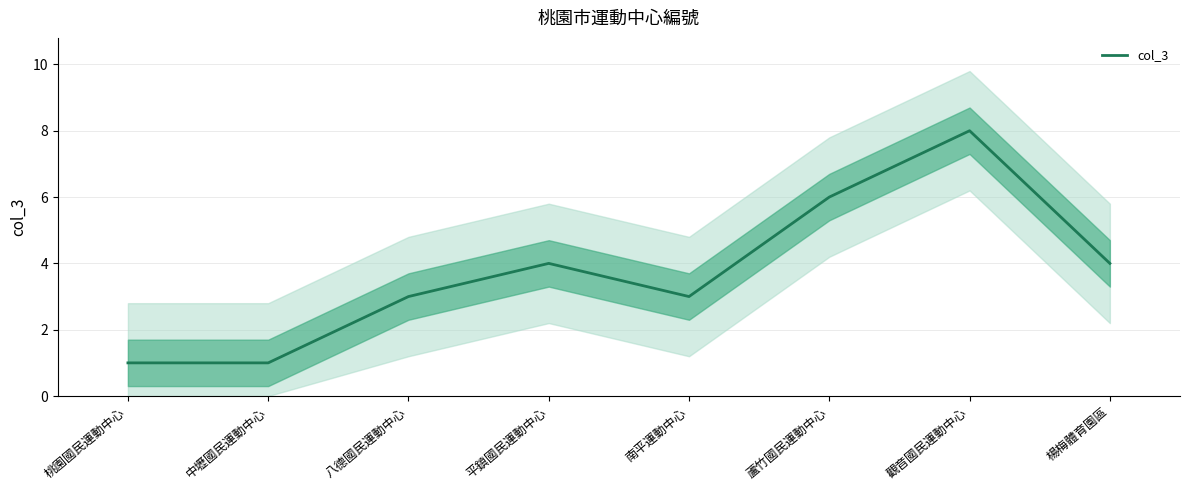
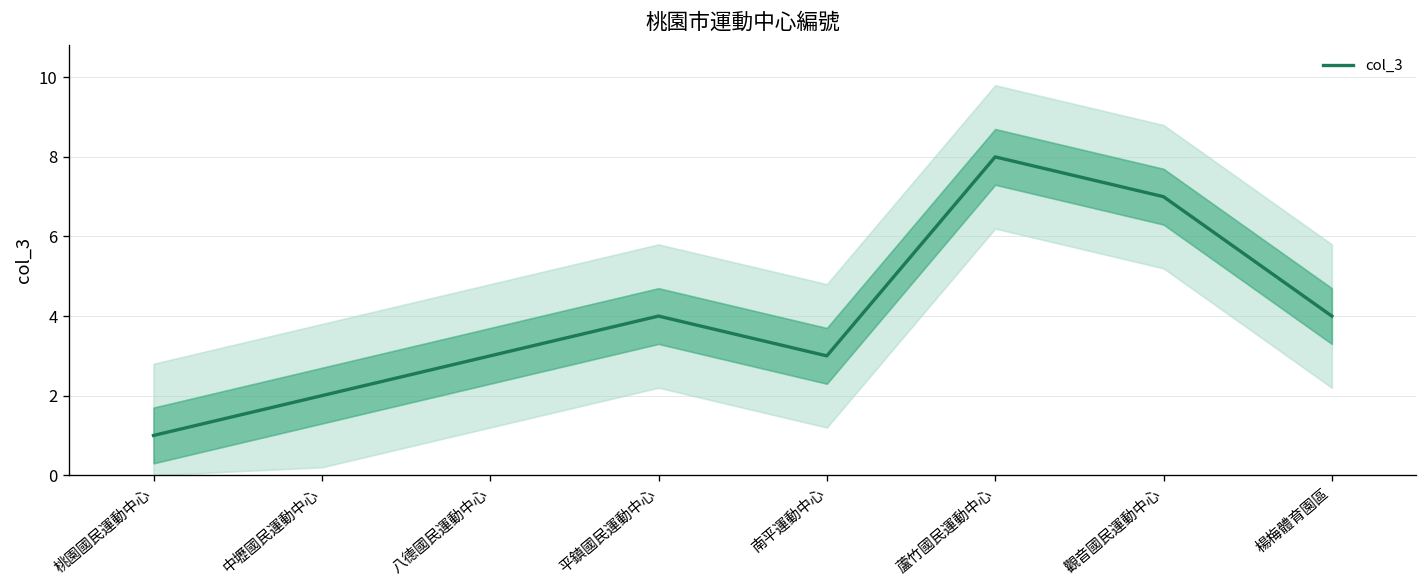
  {
    "col_3": {
      "桃園國民運動中心": 1,
-     "中壢國民運動中心": 1,
+     "中壢國民運動中心": 2,
      "八德國民運動中心": 3,
      "平鎮國民運動中心": 4,
      "南平運動中心": 3,
-     "蘆竹國民運動中心": 6,
-     "觀音國民運動中心": 8,
+     "蘆竹國民運動中心": 8,
+     "觀音國民運動中心": 7,
      "楊梅體育園區": 4
    }
  }
